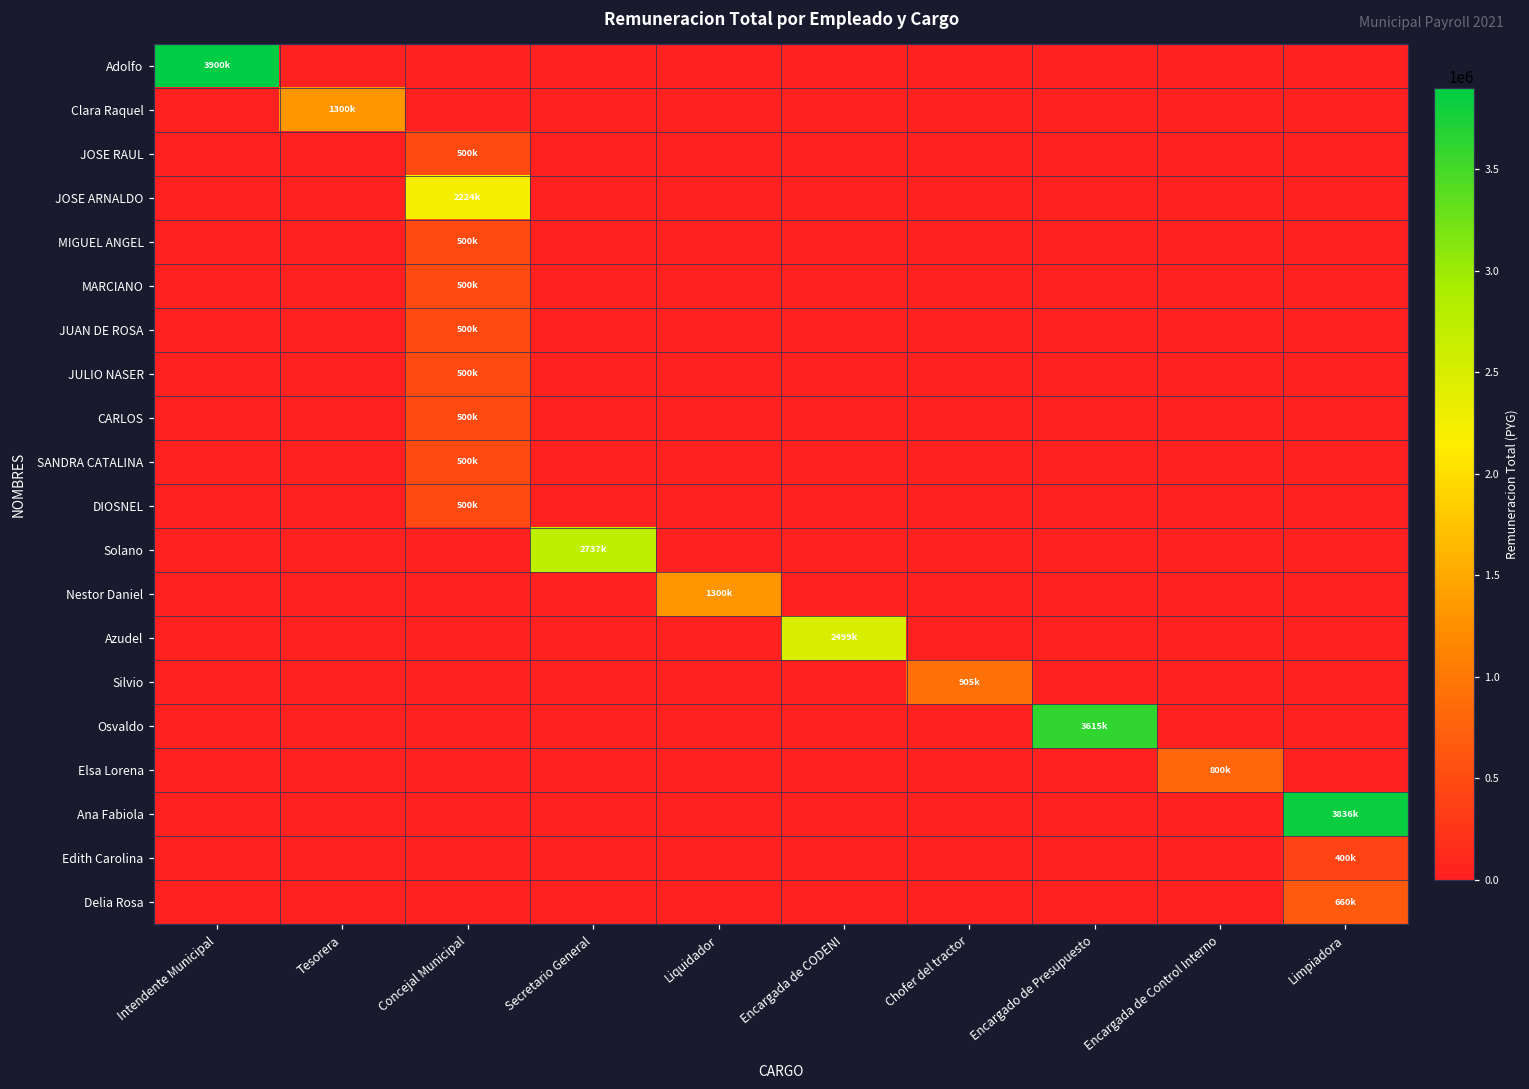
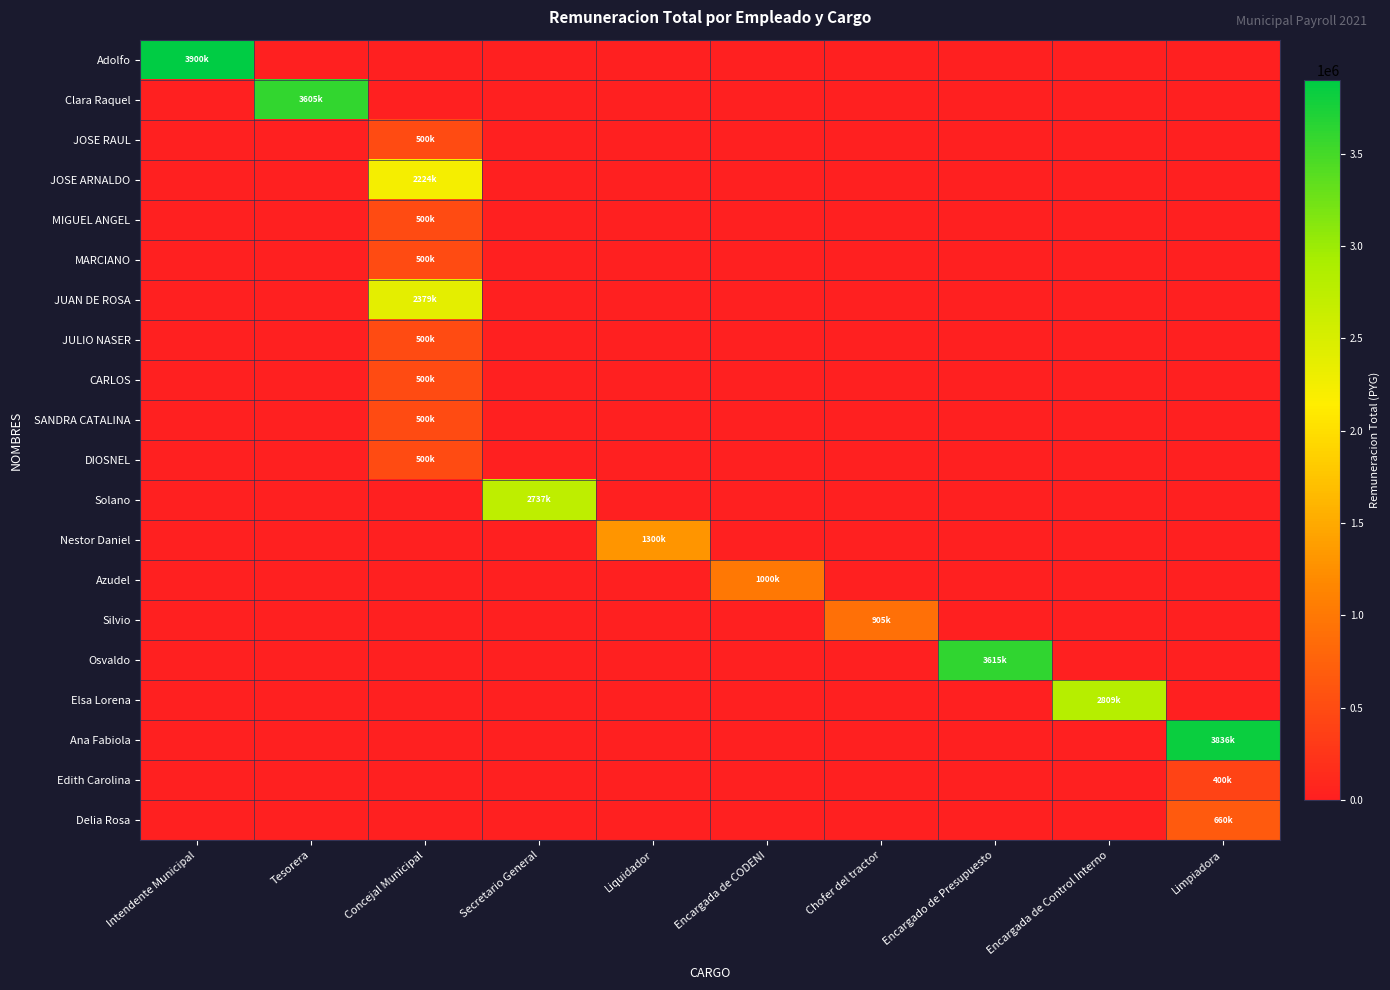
  {
    "Adolfo": {
      "Intendente Municipal": "3900k"
    },
    "Clara Raquel": {
-     "Tesorera": "1300k"
+     "Tesorera": "3605k"
    },
    "JOSE RAUL": {
      "Concejal Municipal": "500k"
    },
    "JOSE ARNALDO": {
      "Concejal Municipal": "2224k"
    },
    "MIGUEL ANGEL": {
      "Concejal Municipal": "500k"
    },
    "MARCIANO": {
      "Concejal Municipal": "500k"
    },
    "JUAN DE ROSA": {
-     "Concejal Municipal": "500k"
+     "Concejal Municipal": "2379k"
    },
    "JULIO NASER": {
      "Concejal Municipal": "500k"
    },
    "CARLOS": {
      "Concejal Municipal": "500k"
    },
    "SANDRA CATALINA": {
      "Concejal Municipal": "500k"
    },
    "DIOSNEL": {
      "Concejal Municipal": "500k"
    },
    "Solano": {
      "Secretario General": "2737k"
    },
    "Nestor Daniel": {
      "Liquidador": "1300k"
    },
    "Azudel": {
-     "Encargada de CODENI": "2499k"
+     "Encargada de CODENI": "1000k"
    },
    "Silvio": {
      "Chofer del tractor": "905k"
    },
    "Osvaldo": {
      "Encargado de Presupuesto": "3615k"
    },
    "Elsa Lorena": {
-     "Encargada de Control Interno": "800k"
+     "Encargada de Control Interno": "2809k"
    },
    "Ana Fabiola": {
      "Limpiadora": "3836k"
    },
    "Edith Carolina": {
      "Limpiadora": "400k"
    },
    "Delia Rosa": {
      "Limpiadora": "660k"
    }
  }
